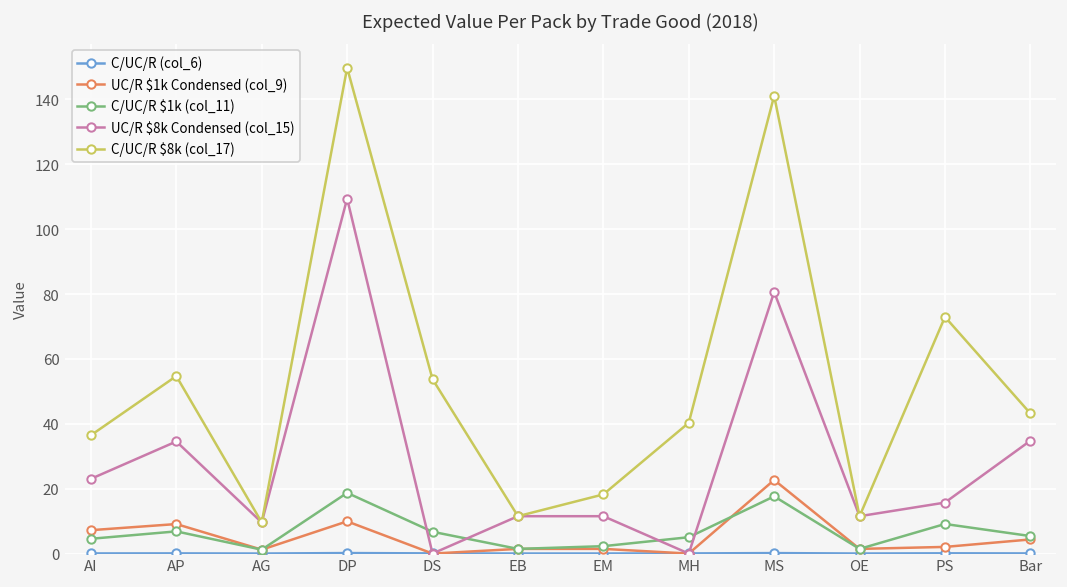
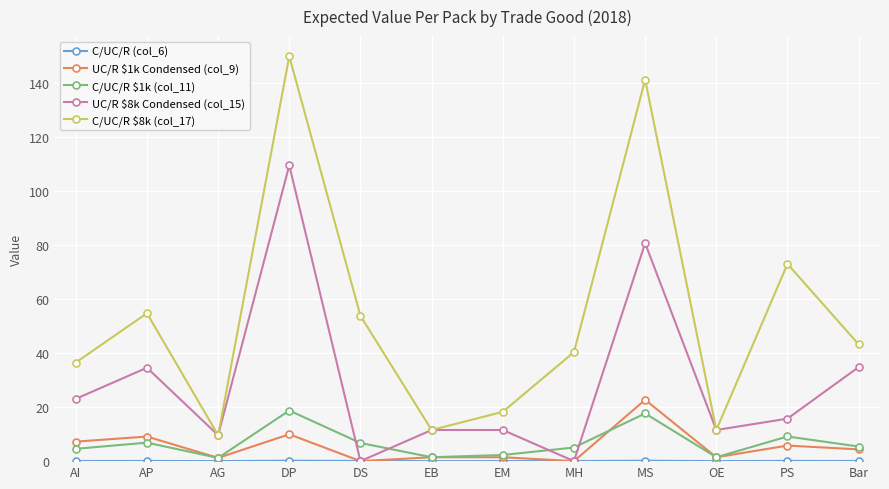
  {
    "C/UC/R (col_6)": {
      "AI": 0,
      "AP": 0,
      "AG": 0,
      "DP": 0,
      "EB": 0,
      "EM": 0,
      "MS": 0,
      "OE": 0,
      "PS": 0,
      "Bar": 0
    },
    "UC/R $1k Condensed (col_9)": {
      "AI": 7,
      "AP": 9,
      "DP": 10,
      "MS": 23,
-     "PS": 2,
+     "PS": 6,
      "Bar": 4
    },
    "C/UC/R $1k (col_11)": {
      "AI": 5,
      "AP": 7,
      "DP": 19,
      "DS": 7,
      "MH": 5,
      "MS": 18,
      "PS": 9,
      "Bar": 5
    },
    "UC/R $8k Condensed (col_15)": {
      "AI": 23,
      "AP": 35,
      "DP": 109,
      "EM": 12,
      "MS": 81,
      "PS": 16,
      "Bar": 35
    },
    "C/UC/R $8k (col_17)": {
      "AI": 36,
      "AP": 55,
      "DP": 150,
      "DS": 54,
      "EM": 18,
      "MH": 40,
      "MS": 141,
      "PS": 73,
      "Bar": 43
    }
  }
